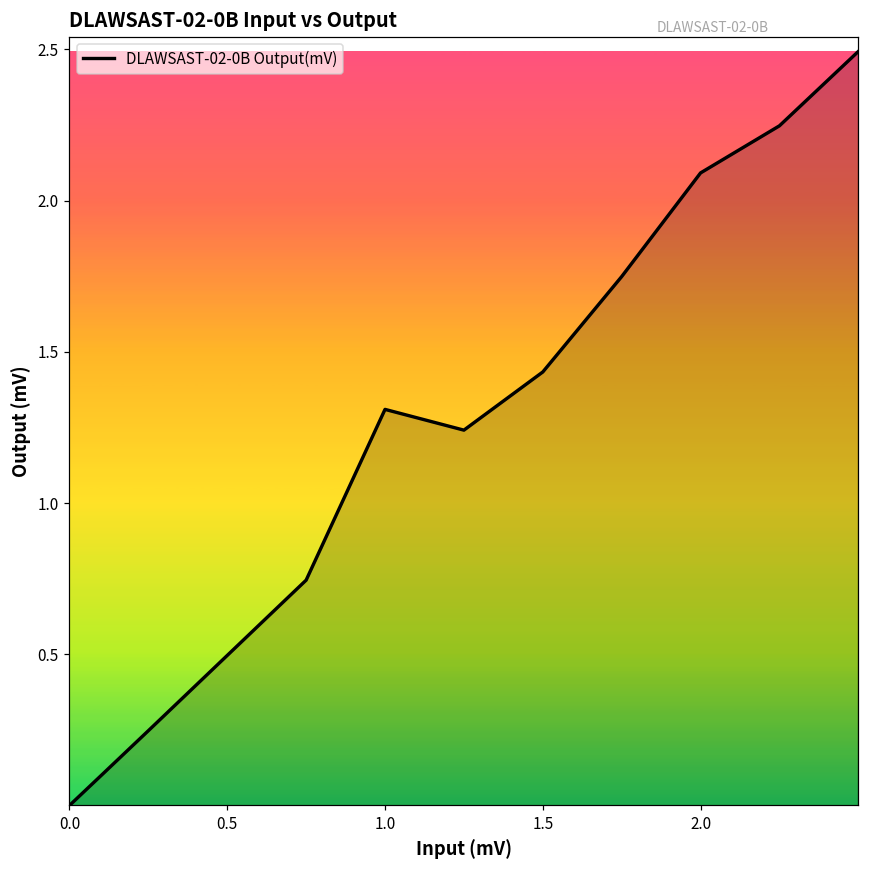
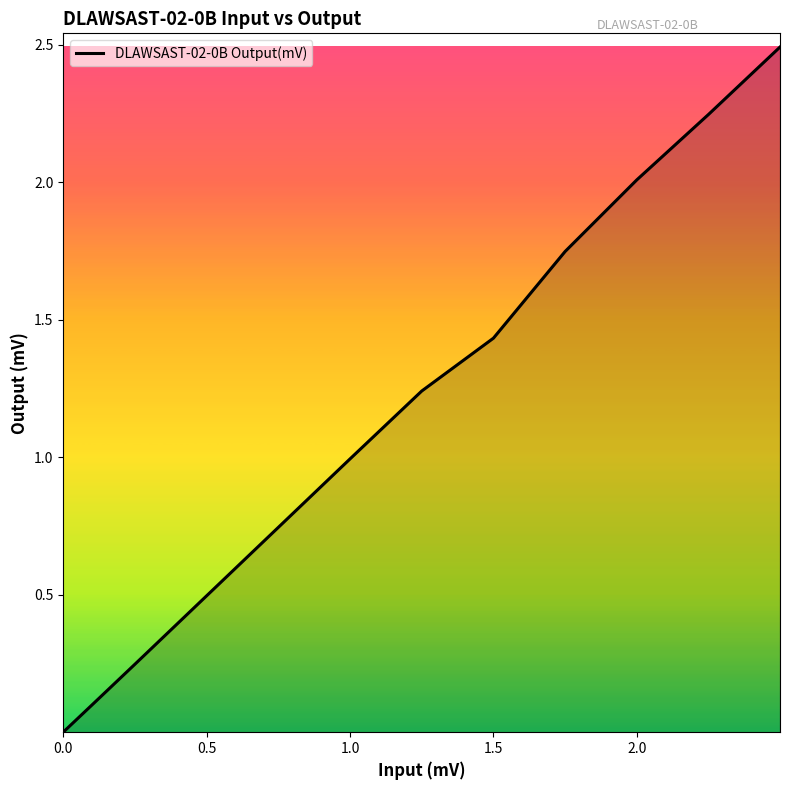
  {
    "0.0": 0.00,
    "0.5": 0.50,
-   "1.0": 1.31,
+   "1.0": 0.99,
    "1.5": 1.43,
-   "2.0": 2.09
+   "2.0": 2.01
  }
